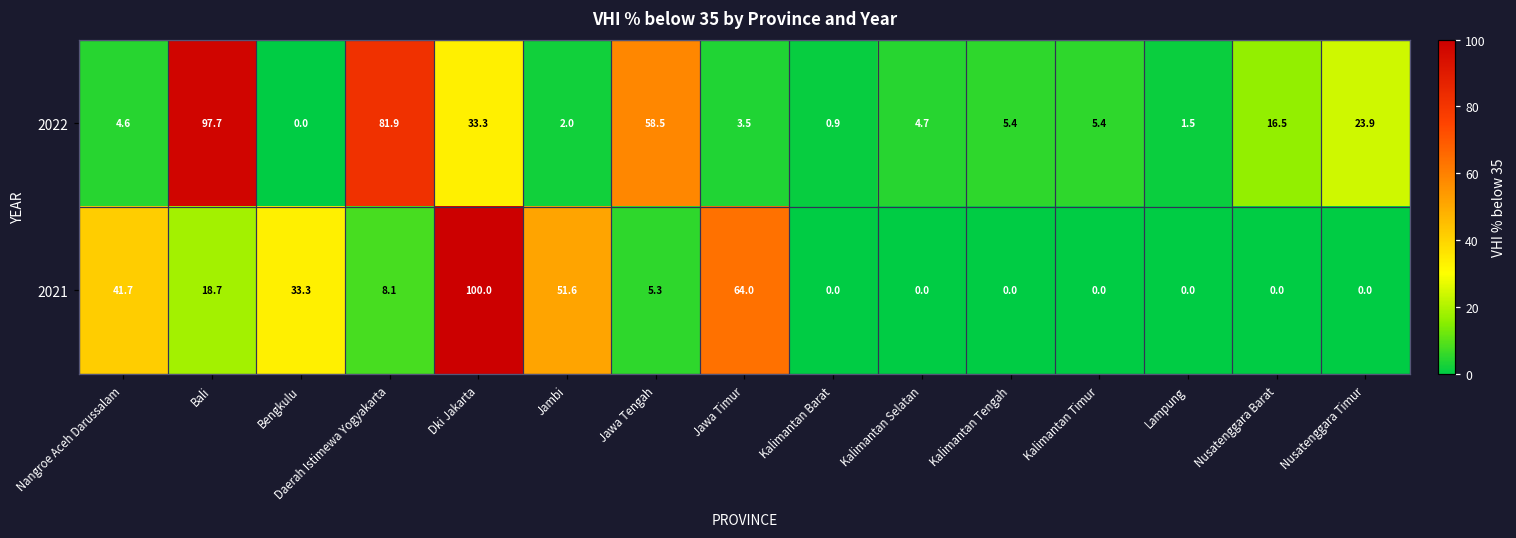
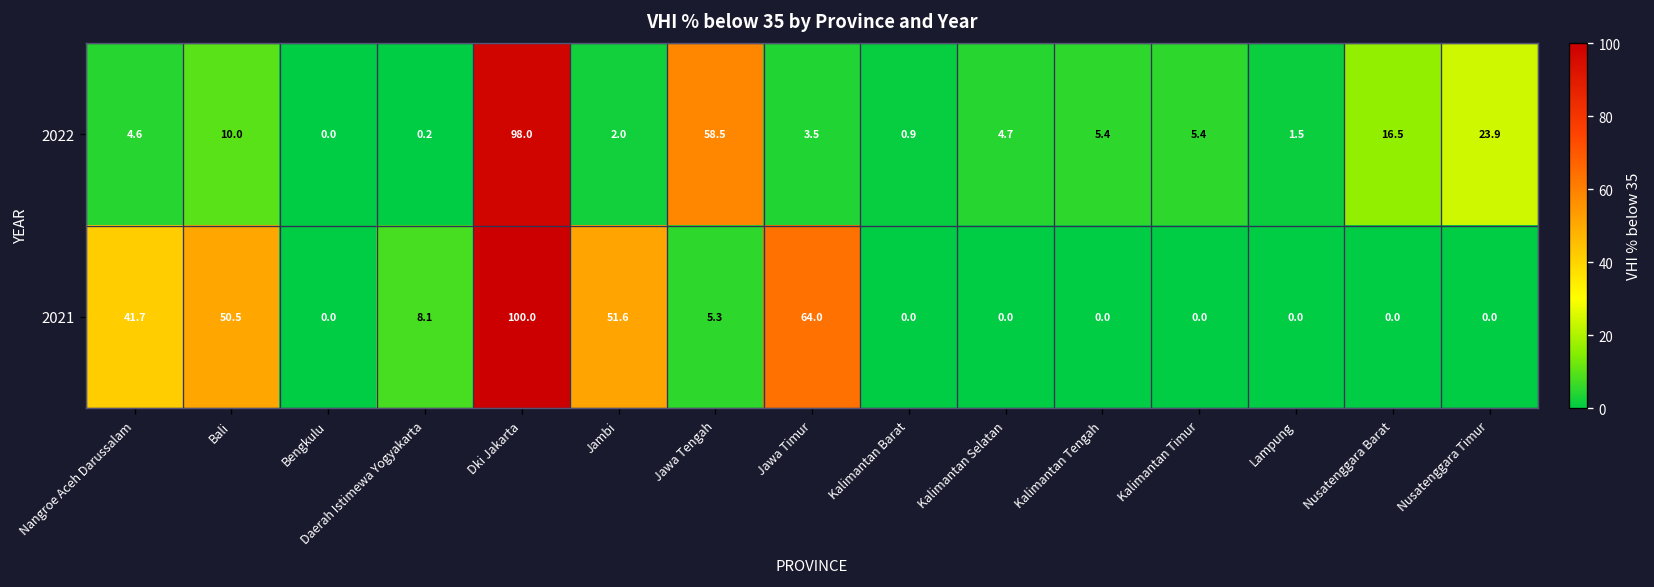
  {
    "2022": {
      "Nangroe Aceh Darussalam": 4.6,
-     "Bali": 97.7,
+     "Bali": 10.0,
      "Bengkulu": 0.0,
-     "Daerah Istimewa Yogyakarta": 81.9,
-     "Dki Jakarta": 33.3,
+     "Daerah Istimewa Yogyakarta": 0.2,
+     "Dki Jakarta": 98.0,
      "Jambi": 2.0,
      "Jawa Tengah": 58.5,
      "Jawa Timur": 3.5,
      "Kalimantan Barat": 0.9,
      "Kalimantan Selatan": 4.7,
      "Kalimantan Tengah": 5.4,
      "Kalimantan Timur": 5.4,
      "Lampung": 1.5,
      "Nusatenggara Barat": 16.5,
      "Nusatenggara Timur": 23.9
    },
    "2021": {
      "Nangroe Aceh Darussalam": 41.7,
-     "Bali": 18.7,
-     "Bengkulu": 33.3,
+     "Bali": 50.5,
+     "Bengkulu": 0.0,
      "Daerah Istimewa Yogyakarta": 8.1,
      "Dki Jakarta": 100.0,
      "Jambi": 51.6,
      "Jawa Tengah": 5.3,
      "Jawa Timur": 64.0,
      "Kalimantan Barat": 0.0,
      "Kalimantan Selatan": 0.0,
      "Kalimantan Tengah": 0.0,
      "Kalimantan Timur": 0.0,
      "Lampung": 0.0,
      "Nusatenggara Barat": 0.0,
      "Nusatenggara Timur": 0.0
    }
  }
